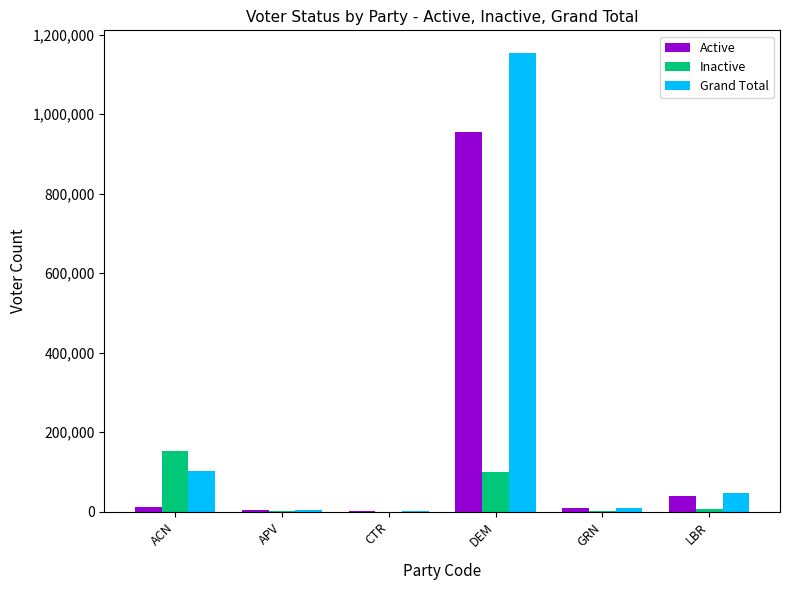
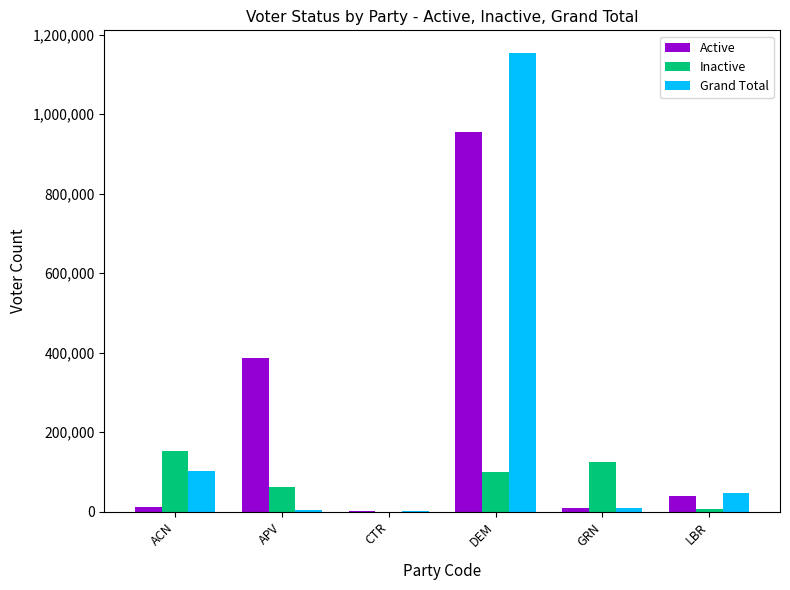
  {
    "Active": {
      "ACN": "10,000",
-     "APV": "0",
+     "APV": "390,000",
      "DEM": "950,000",
      "GRN": "10,000",
      "LBR": "40,000"
    },
    "Inactive": {
      "ACN": "150,000",
-     "APV": "0",
+     "APV": "60,000",
      "DEM": "100,000",
-     "GRN": "0",
+     "GRN": "130,000",
      "LBR": "10,000"
    },
    "Grand Total": {
      "ACN": "100,000",
      "DEM": "1,150,000",
      "GRN": "10,000",
      "LBR": "50,000"
    }
  }
